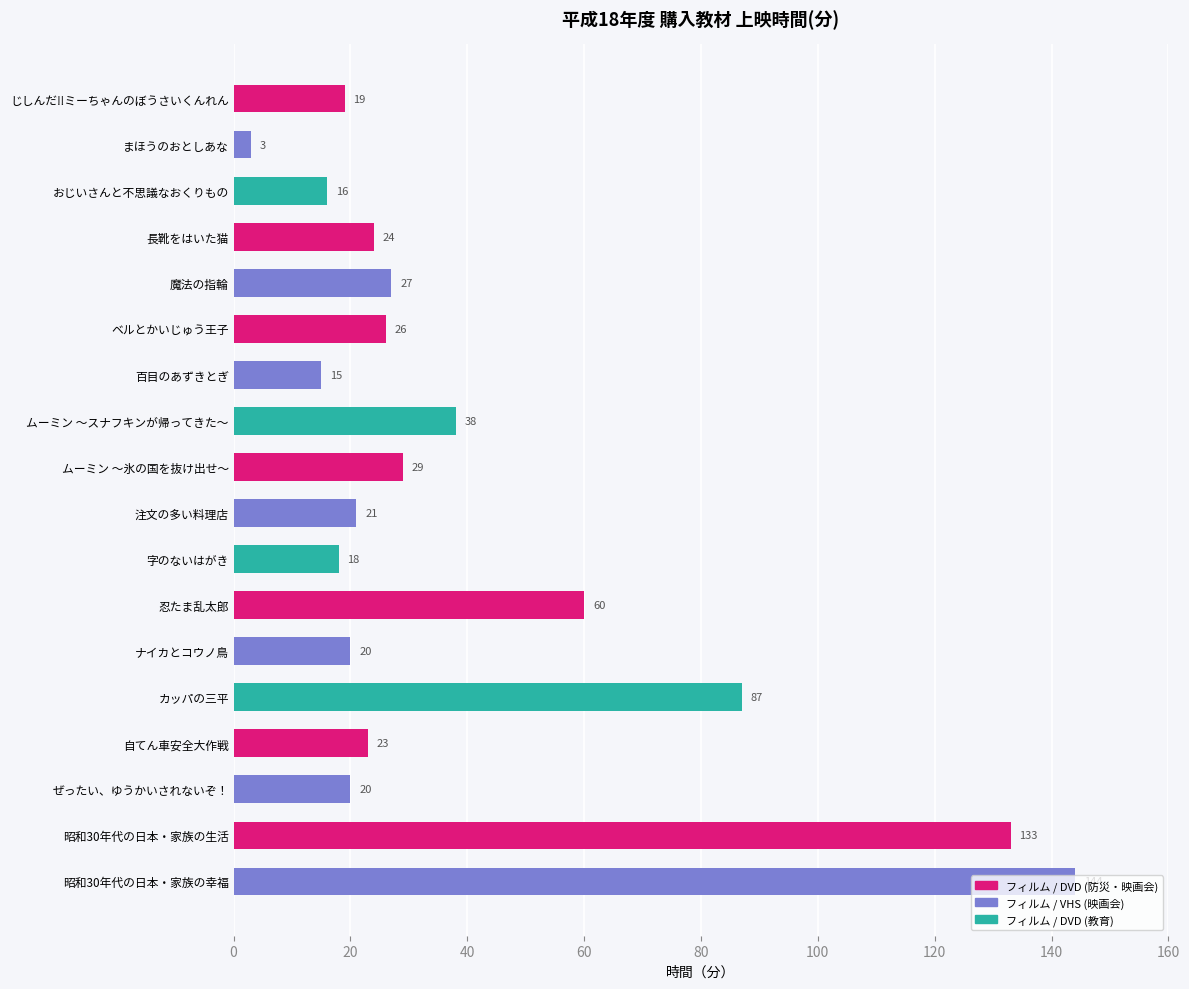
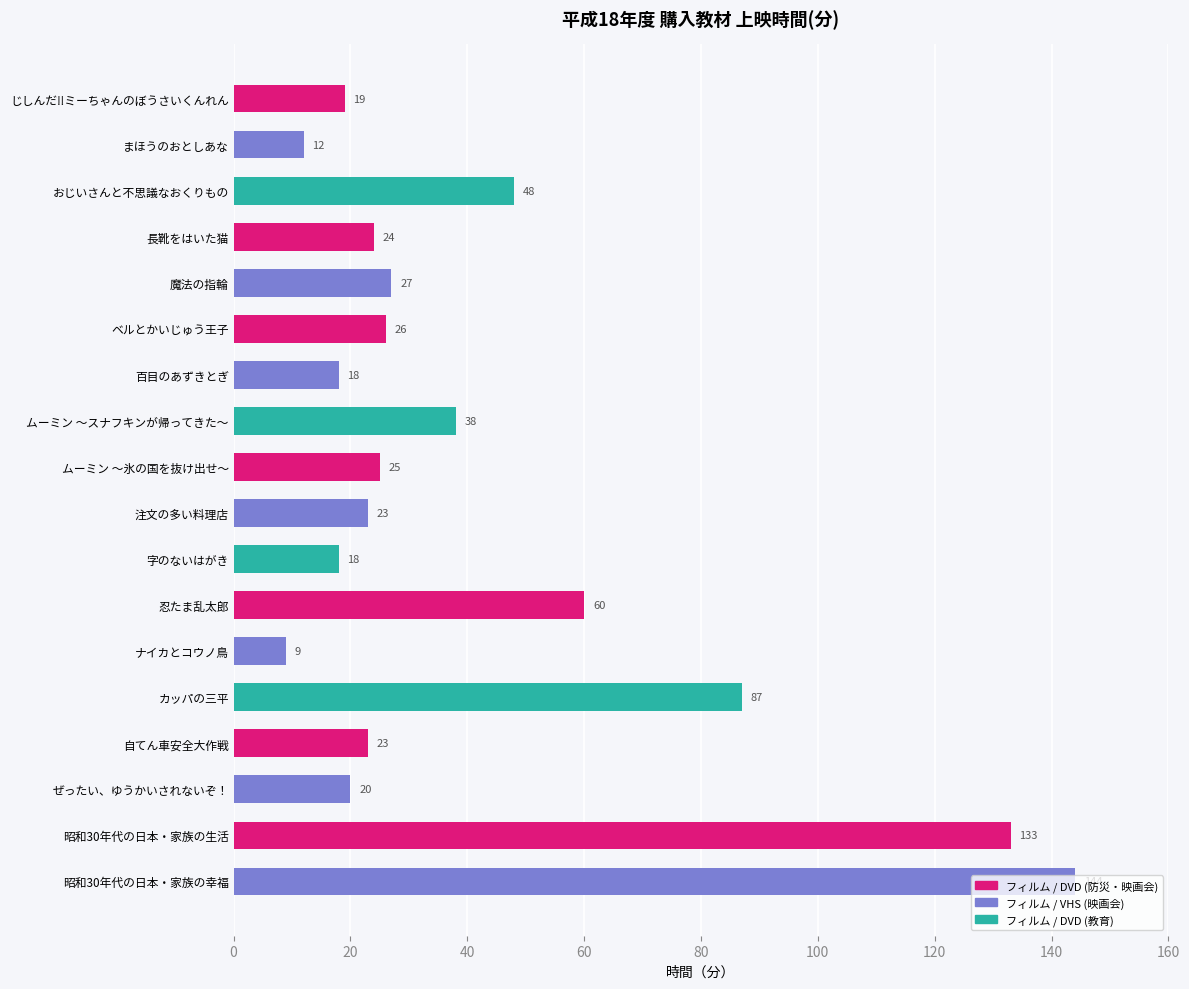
  {
    "じしんだ‼ミーちゃんのぼうさいくんれん": 19,
-   "まほうのおとしあな": 3,
-   "おじいさんと不思議なおくりもの": 16,
+   "まほうのおとしあな": 12,
+   "おじいさんと不思議なおくりもの": 48,
    "長靴をはいた猫": 24,
    "魔法の指輪": 27,
    "ベルとかいじゅう王子": 26,
-   "百目のあずきとぎ": 15,
+   "百目のあずきとぎ": 18,
    "ムーミン ～スナフキンが帰ってきた～": 38,
-   "ムーミン ～氷の国を抜け出せ～": 29,
-   "注文の多い料理店": 21,
+   "ムーミン ～氷の国を抜け出せ～": 25,
+   "注文の多い料理店": 23,
    "字のないはがき": 18,
    "忍たま乱太郎": 60,
-   "ナイカとコウノ鳥": 20,
+   "ナイカとコウノ鳥": 9,
    "カッパの三平": 87,
    "自てん車安全大作戦": 23,
    "ぜったい、ゆうかいされないぞ！": 20,
    "昭和30年代の日本・家族の生活": 133
  }
